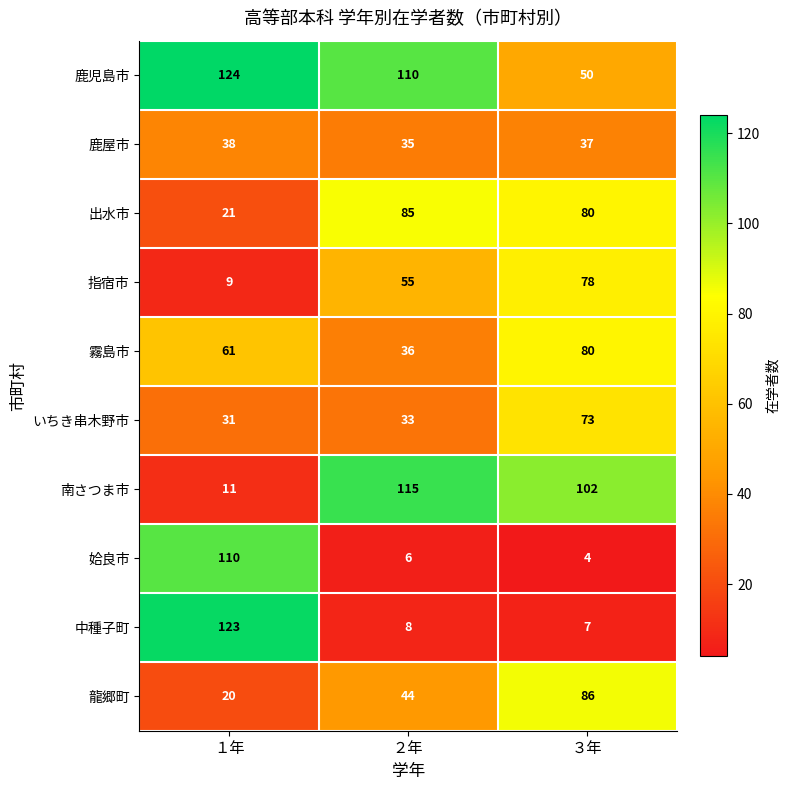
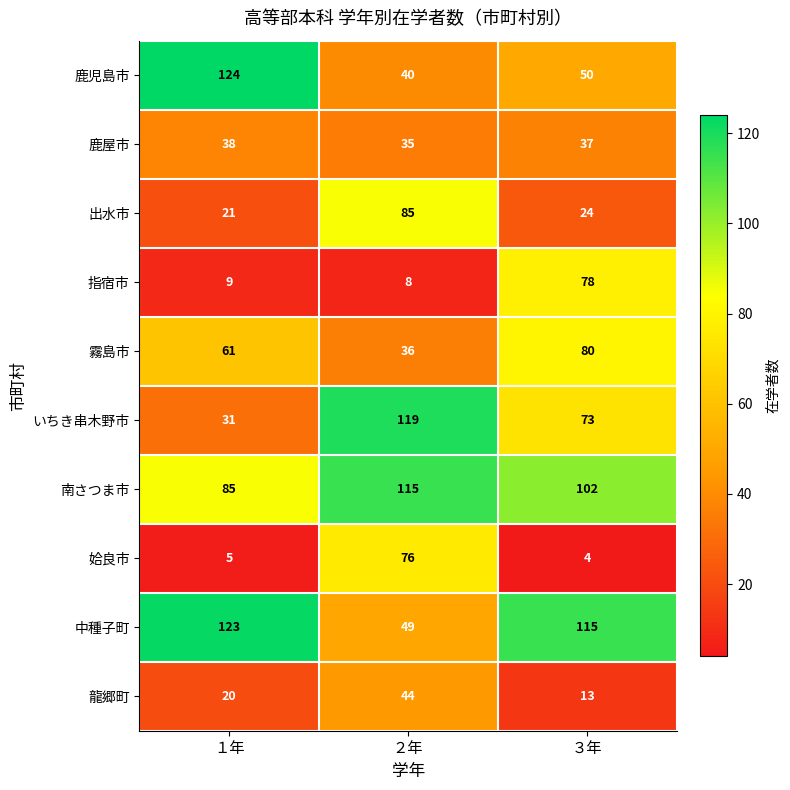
  {
    "鹿児島市": {
      "１年": 124,
-     "２年": 110,
+     "２年": 40,
      "３年": 50
    },
    "鹿屋市": {
      "１年": 38,
      "２年": 35,
      "３年": 37
    },
    "出水市": {
      "１年": 21,
      "２年": 85,
-     "３年": 80
+     "３年": 24
    },
    "指宿市": {
      "１年": 9,
-     "２年": 55,
+     "２年": 8,
      "３年": 78
    },
    "霧島市": {
      "１年": 61,
      "２年": 36,
      "３年": 80
    },
    "いちき串木野市": {
      "１年": 31,
-     "２年": 33,
+     "２年": 119,
      "３年": 73
    },
    "南さつま市": {
-     "１年": 11,
+     "１年": 85,
      "２年": 115,
      "３年": 102
    },
    "姶良市": {
-     "１年": 110,
-     "２年": 6,
+     "１年": 5,
+     "２年": 76,
      "３年": 4
    },
    "中種子町": {
      "１年": 123,
-     "２年": 8,
-     "３年": 7
+     "２年": 49,
+     "３年": 115
    },
    "龍郷町": {
      "１年": 20,
      "２年": 44,
-     "３年": 86
+     "３年": 13
    }
  }
